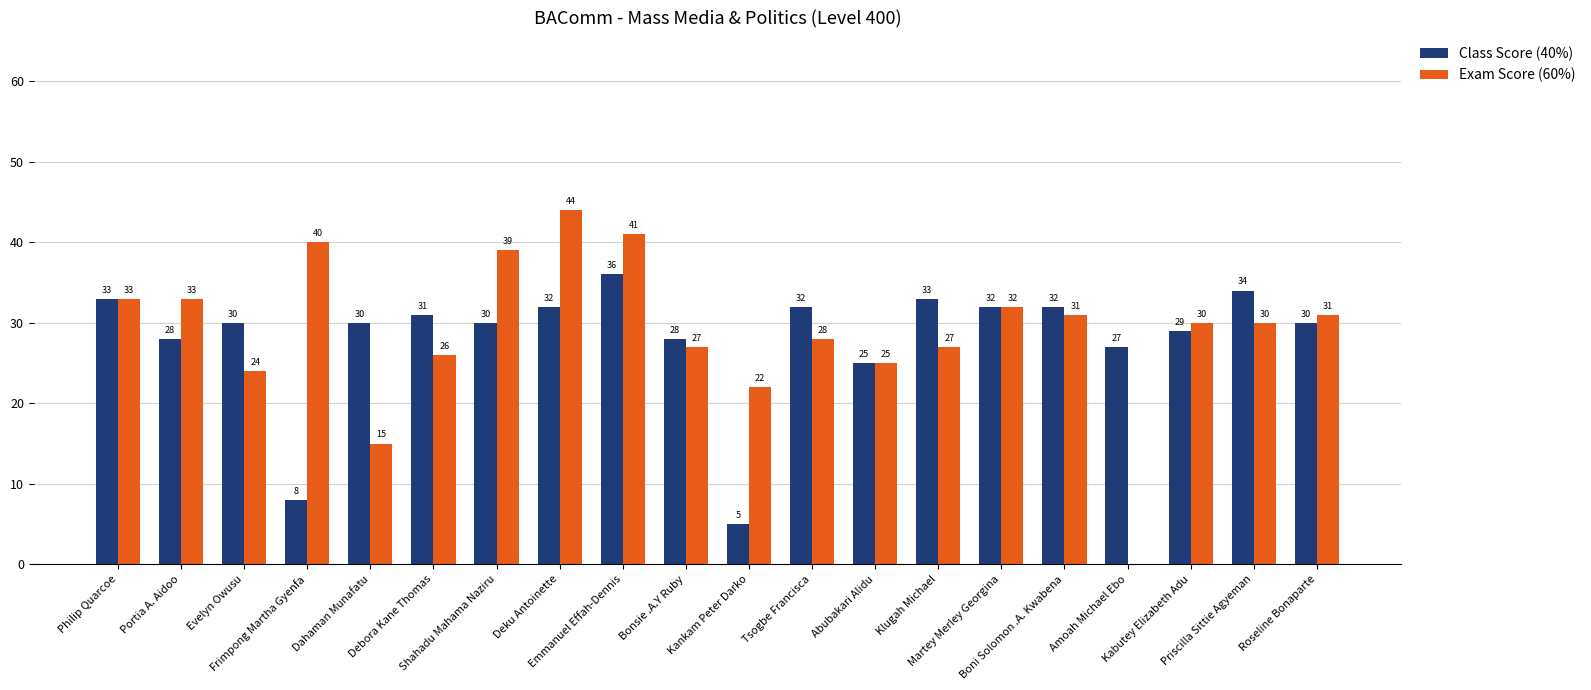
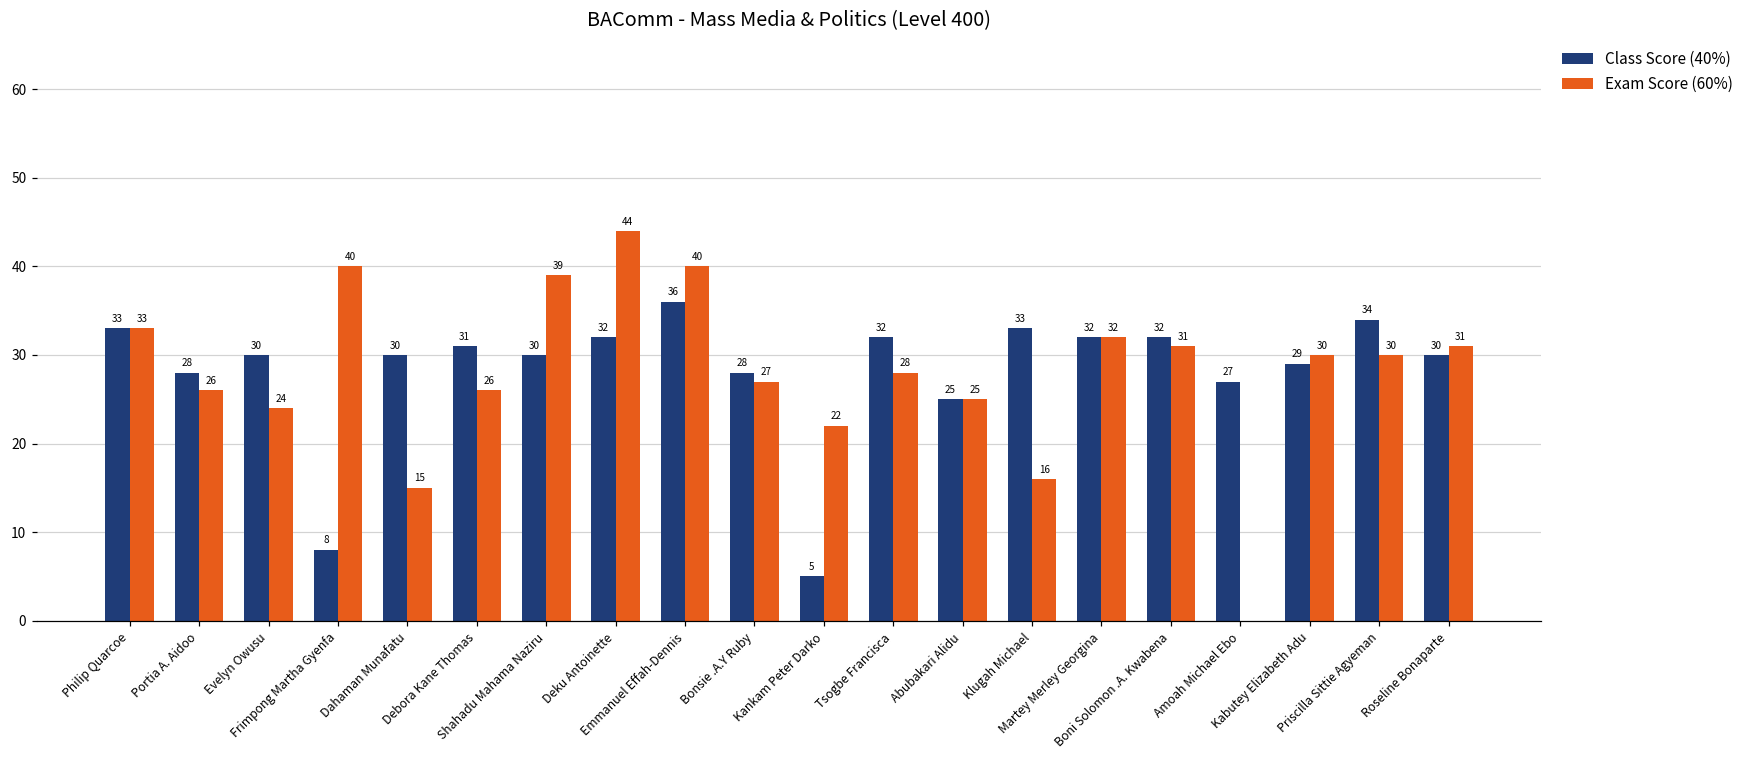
  {
    "Class Score (40%)": {
      "Philip Quarcoe": 33,
      "Portia A. Aidoo": 28,
      "Evelyn Owusu": 30,
      "Frimpong Martha Gyenfa": 8,
      "Dahaman Munafatu": 30,
      "Debora Kane Thomas": 31,
      "Shahadu Mahama Naziru": 30,
      "Deku Antoinette": 32,
      "Emmanuel Effah-Dennis": 36,
      "Bonsie .A.Y Ruby": 28,
      "Kankam Peter Darko": 5,
      "Tsogbe Francisca": 32,
      "Abubakari Alidu": 25,
      "Klugah Michael": 33,
      "Martey Merley Georgina": 32,
      "Boni Solomon .A. Kwabena": 32,
      "Amoah Michael Ebo": 27,
      "Kabutey Elizabeth Adu": 29,
      "Priscilla Sittie Agyeman": 34,
      "Roseline Bonaparte": 30
    },
    "Exam Score (60%)": {
      "Philip Quarcoe": 33,
-     "Portia A. Aidoo": 33,
+     "Portia A. Aidoo": 26,
      "Evelyn Owusu": 24,
      "Frimpong Martha Gyenfa": 40,
      "Dahaman Munafatu": 15,
      "Debora Kane Thomas": 26,
      "Shahadu Mahama Naziru": 39,
      "Deku Antoinette": 44,
-     "Emmanuel Effah-Dennis": 41,
+     "Emmanuel Effah-Dennis": 40,
      "Bonsie .A.Y Ruby": 27,
      "Kankam Peter Darko": 22,
      "Tsogbe Francisca": 28,
      "Abubakari Alidu": 25,
-     "Klugah Michael": 27,
+     "Klugah Michael": 16,
      "Martey Merley Georgina": 32,
      "Boni Solomon .A. Kwabena": 31,
      "Kabutey Elizabeth Adu": 30,
      "Priscilla Sittie Agyeman": 30,
      "Roseline Bonaparte": 31
    }
  }
